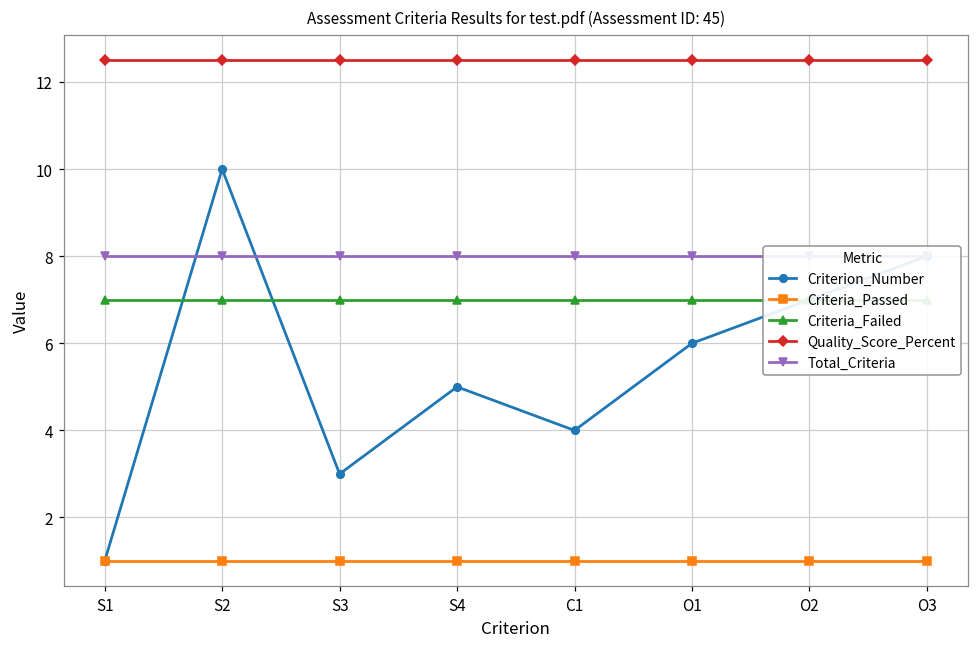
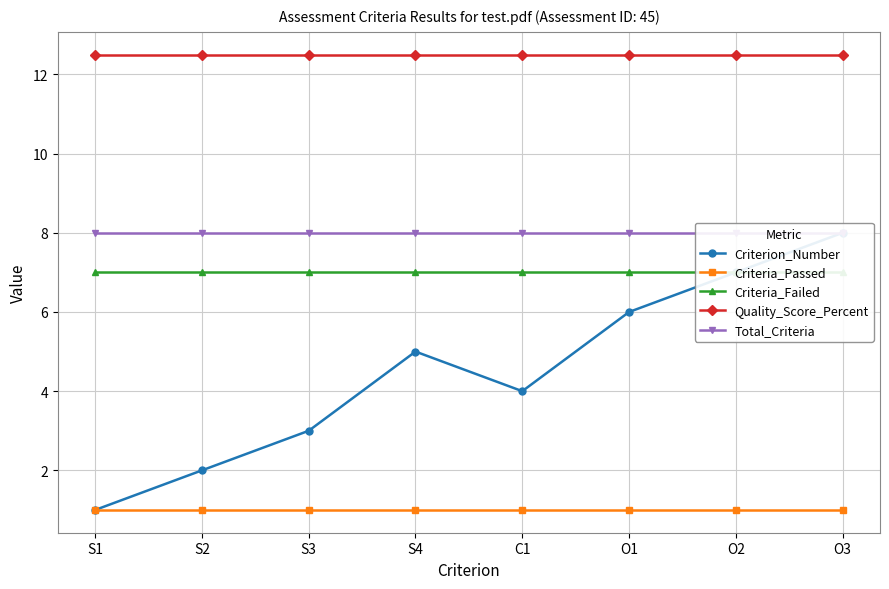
  {
    "Criterion_Number": {
-     "S2": 10,
+     "S2": 2,
      "S3": 3,
      "S4": 5,
      "C1": 4,
      "O1": 6
    },
    "Criteria_Passed": {
      "S2": 1,
      "S3": 1,
      "S4": 1,
      "C1": 1,
      "O1": 1,
      "O2": 1,
      "O3": 1
    },
    "Criteria_Failed": {
      "S1": 7,
      "S2": 7,
      "S3": 7,
      "S4": 7,
      "C1": 7,
      "O1": 7
    },
    "Quality_Score_Percent": {
      "S1": 12.5,
      "S2": 12.5,
      "S3": 12.5,
      "S4": 12.5,
      "C1": 12.5,
      "O1": 12.5,
      "O2": 12.5,
      "O3": 12.5
    },
    "Total_Criteria": {
      "S1": 8,
      "S2": 8,
      "S3": 8,
      "S4": 8,
      "C1": 8,
      "O1": 8
    }
  }
